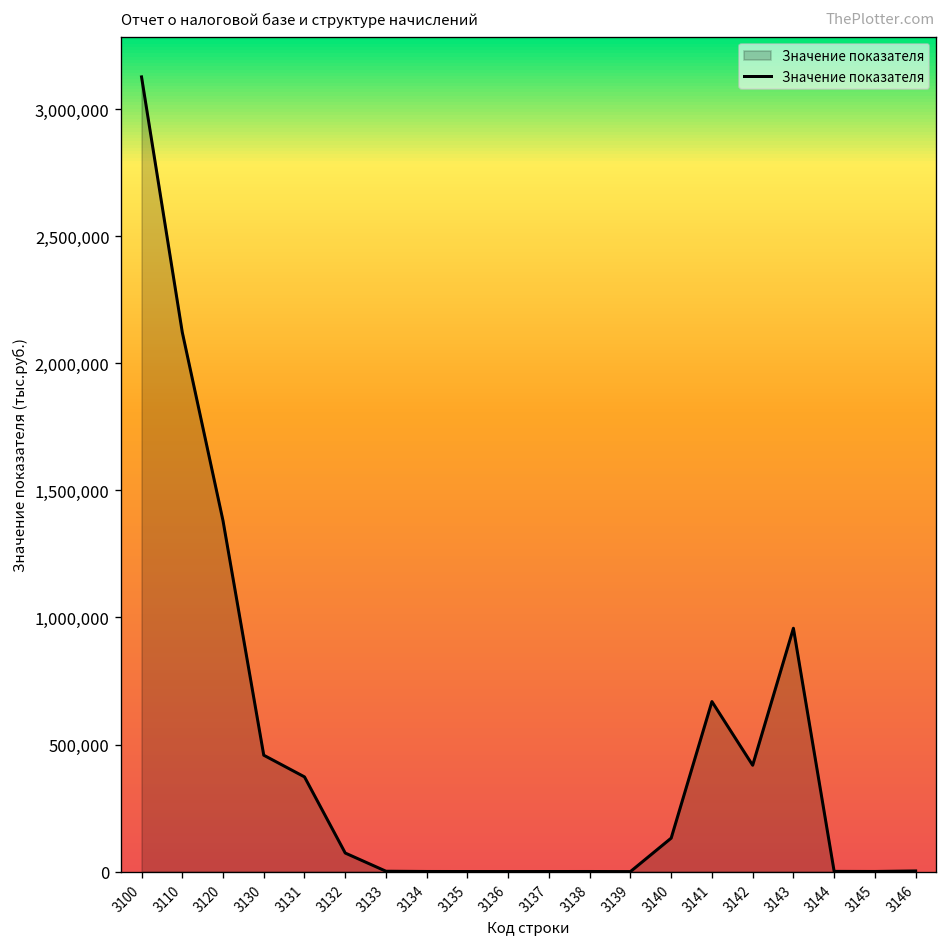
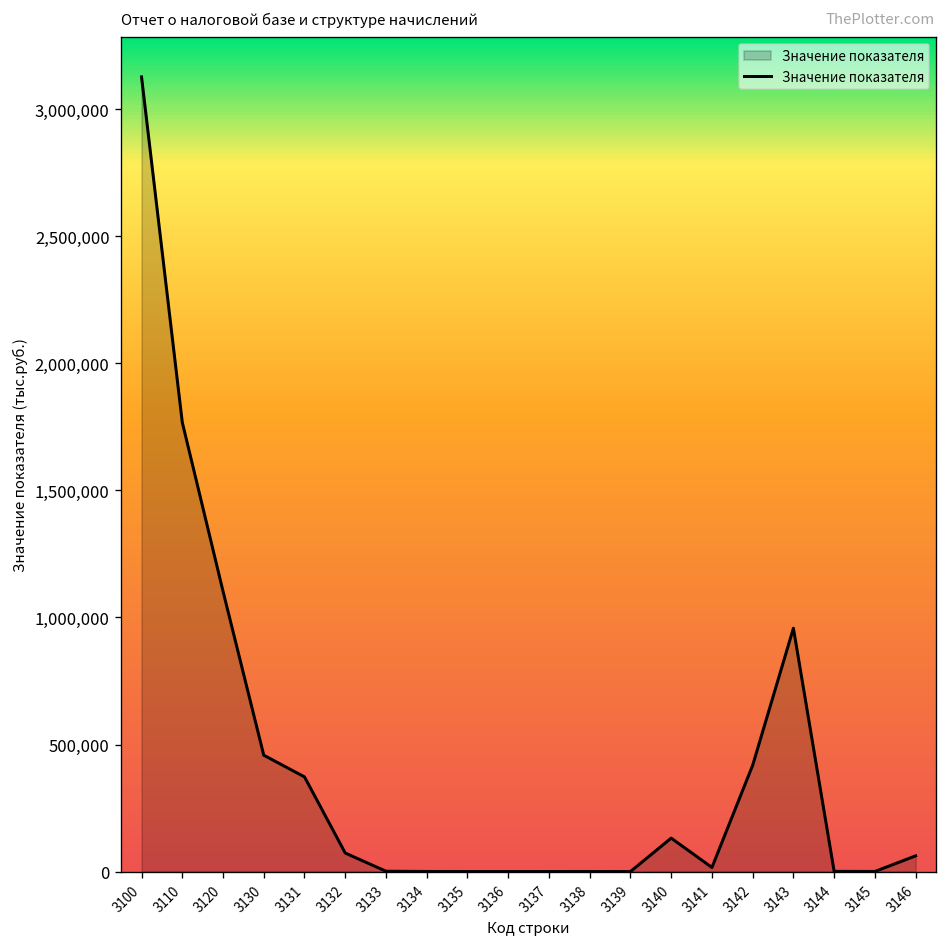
  {
    "3100": "3,130,000",
-   "3110": "2,120,000",
-   "3120": "1,380,000",
+   "3110": "1,770,000",
+   "3120": "1,100,000",
    "3130": "460,000",
    "3131": "370,000",
    "3132": "70,000",
    "3133": "0",
    "3134": "0",
    "3135": "0",
    "3136": "0",
    "3137": "0",
    "3138": "0",
    "3139": "0",
    "3140": "130,000",
-   "3141": "670,000",
+   "3141": "20,000",
    "3142": "420,000",
    "3143": "960,000",
    "3144": "0",
    "3145": "0",
-   "3146": "0"
+   "3146": "60,000"
  }
